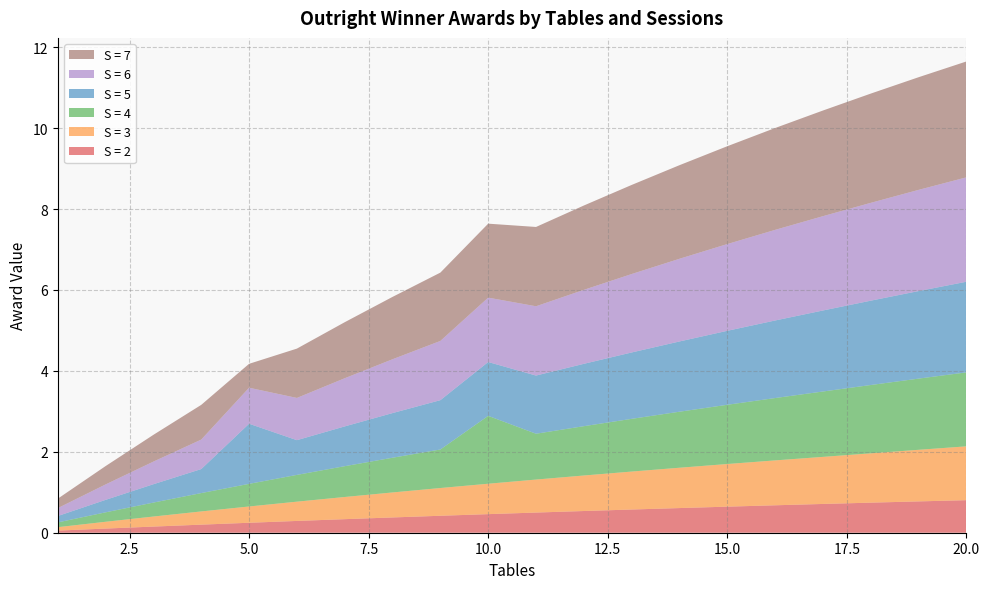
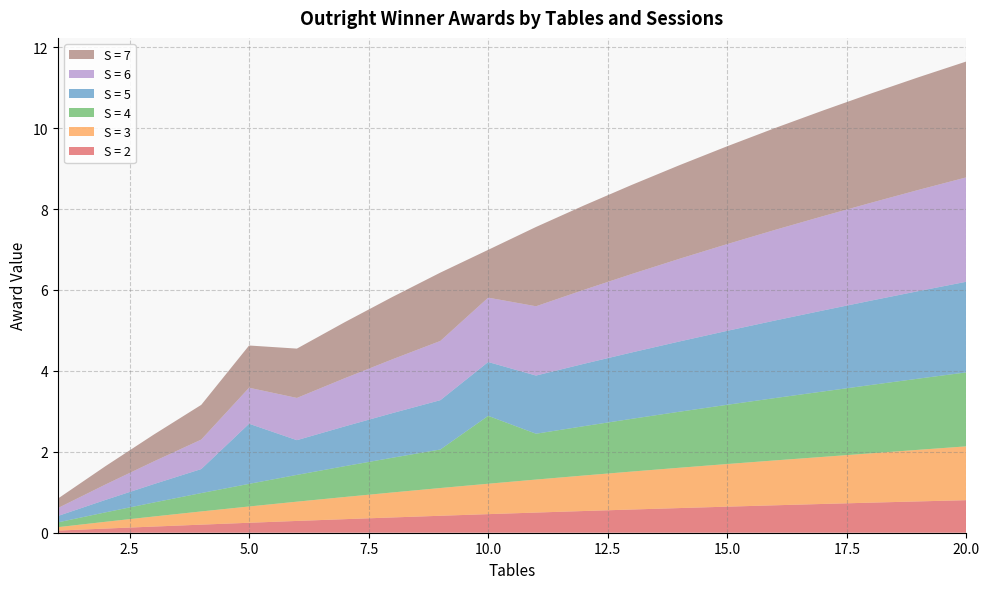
  {
    "S = 2": {
      "5.0": 0.2,
      "10.0": 0.5,
      "15.0": 0.6,
      "20.0": 0.8
    },
    "S = 3": {
      "5.0": 0.4,
      "10.0": 0.8,
      "15.0": 1.1,
      "20.0": 1.3
    },
    "S = 4": {
      "5.0": 0.6,
      "10.0": 1.7,
      "15.0": 1.5,
      "20.0": 1.8
    },
    "S = 5": {
      "5.0": 1.5,
      "10.0": 1.3,
      "15.0": 1.8,
      "20.0": 2.2
    },
    "S = 6": {
      "5.0": 0.9,
      "10.0": 1.6,
      "15.0": 2.1,
      "20.0": 2.6
    },
    "S = 7": {
-     "5.0": 0.6,
-     "10.0": 1.8,
+     "5.0": 1.0,
+     "10.0": 1.2,
      "15.0": 2.4,
      "20.0": 2.9
    }
  }
